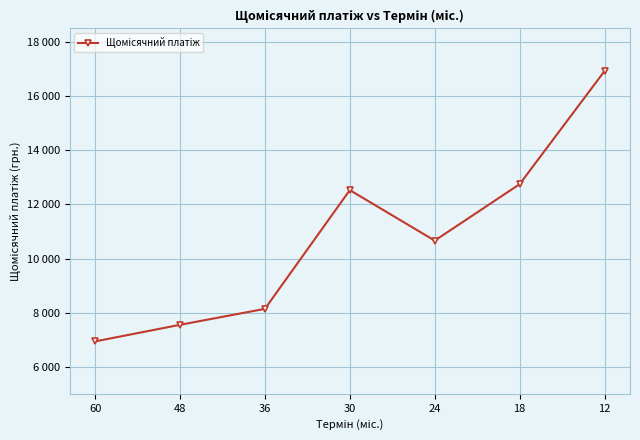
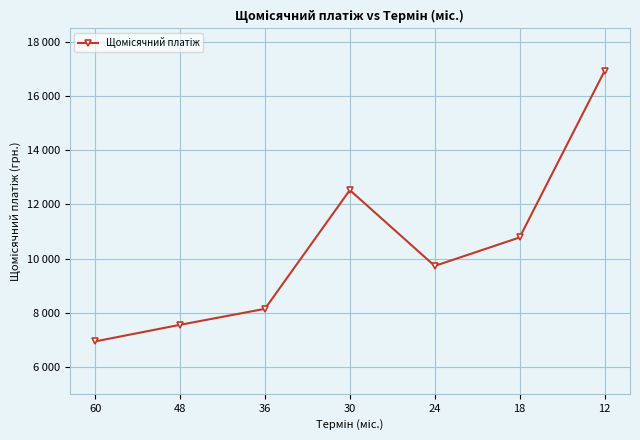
  {
    "60": 6900,
    "48": 7500,
    "36": 8100,
    "30": 12500,
-   "24": 10700,
-   "18": 12700,
+   "24": 9700,
+   "18": 10800,
    "12": 16900
  }
